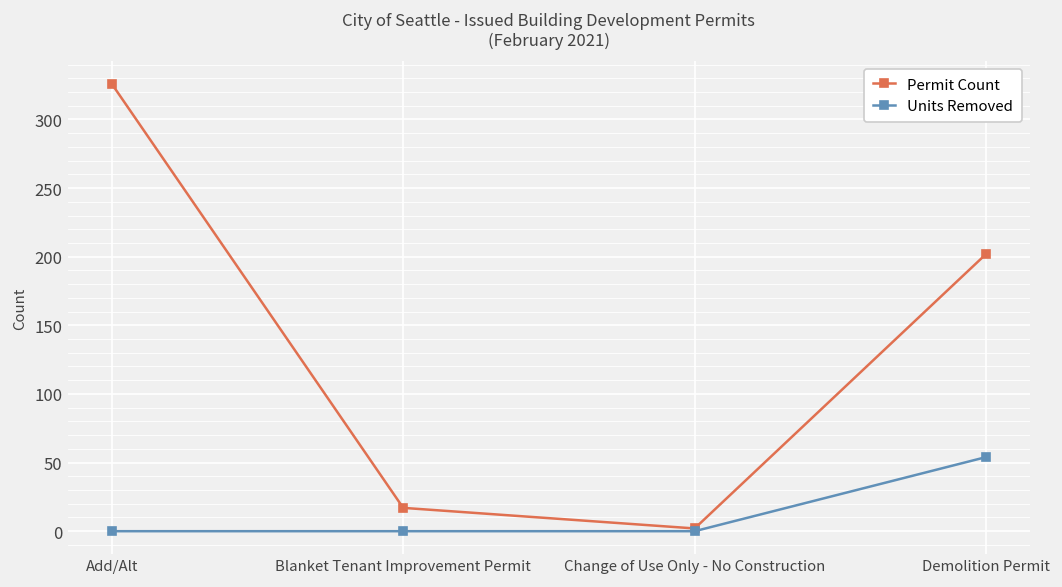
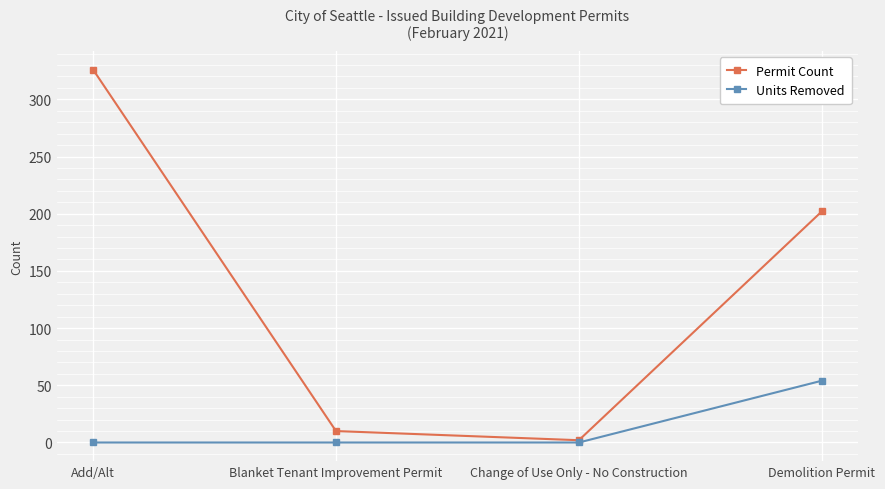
  {
    "Permit Count": {
      "Add/Alt": 326,
-     "Blanket Tenant Improvement Permit": 17,
+     "Blanket Tenant Improvement Permit": 10,
      "Demolition Permit": 202
    },
    "Units Removed": {
      "Add/Alt": 0,
      "Blanket Tenant Improvement Permit": 0,
      "Demolition Permit": 54
    }
  }
